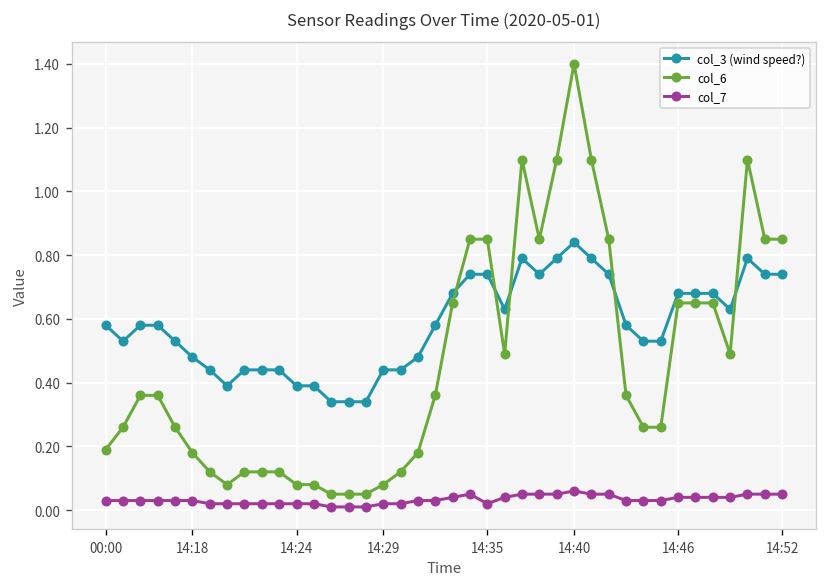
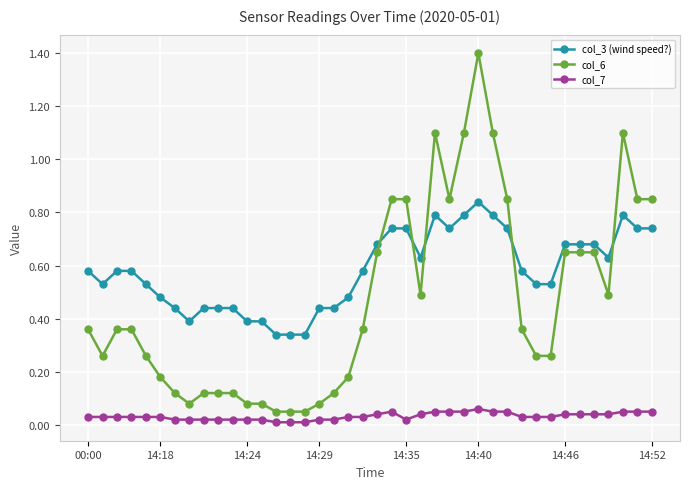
  {
    "col_3 (wind speed?)": {
      "00:00": 0.58,
      "14:18": 0.48,
      "14:24": 0.39,
      "14:29": 0.44,
      "14:35": 0.74,
      "14:40": 0.84,
      "14:46": 0.68,
      "14:52": 0.74
    },
    "col_6": {
-     "00:00": 0.19,
+     "00:00": 0.36,
      "14:18": 0.18,
      "14:24": 0.08,
      "14:29": 0.08,
      "14:35": 0.85,
      "14:40": 1.40,
      "14:46": 0.65,
      "14:52": 0.85
    },
    "col_7": {
      "00:00": 0.03,
      "14:18": 0.03,
      "14:24": 0.02,
      "14:29": 0.02,
      "14:35": 0.02,
      "14:40": 0.06,
      "14:46": 0.04,
      "14:52": 0.05
    }
  }
